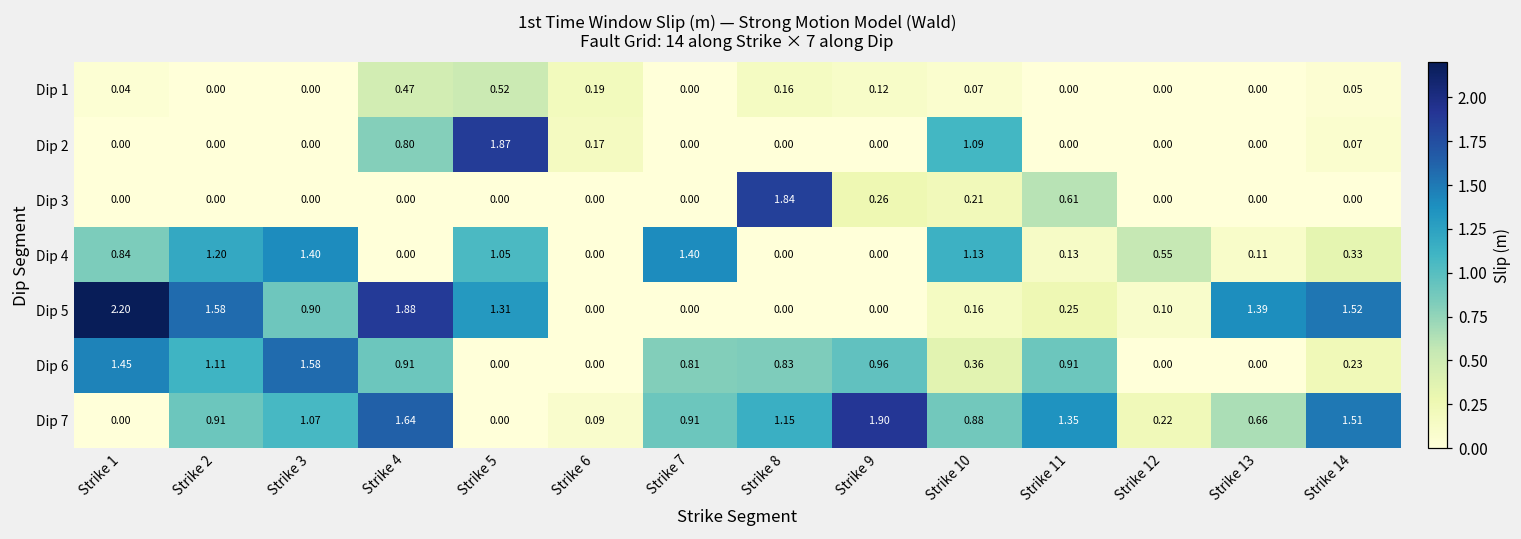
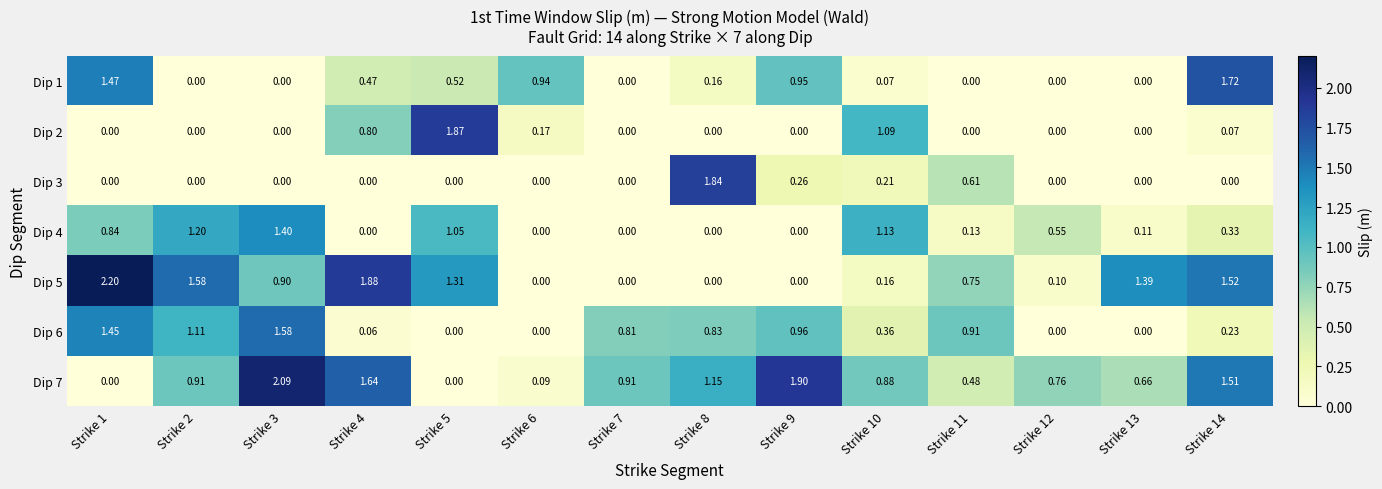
  {
    "Dip 1": {
-     "Strike 1": 0.04,
+     "Strike 1": 1.47,
      "Strike 2": 0.00,
      "Strike 3": 0.00,
      "Strike 4": 0.47,
      "Strike 5": 0.52,
-     "Strike 6": 0.19,
+     "Strike 6": 0.94,
      "Strike 7": 0.00,
      "Strike 8": 0.16,
-     "Strike 9": 0.12,
+     "Strike 9": 0.95,
      "Strike 10": 0.07,
      "Strike 11": 0.00,
      "Strike 12": 0.00,
      "Strike 13": 0.00,
-     "Strike 14": 0.05
+     "Strike 14": 1.72
    },
    "Dip 2": {
      "Strike 1": 0.00,
      "Strike 2": 0.00,
      "Strike 3": 0.00,
      "Strike 4": 0.80,
      "Strike 5": 1.87,
      "Strike 6": 0.17,
      "Strike 7": 0.00,
      "Strike 8": 0.00,
      "Strike 9": 0.00,
      "Strike 10": 1.09,
      "Strike 11": 0.00,
      "Strike 12": 0.00,
      "Strike 13": 0.00,
      "Strike 14": 0.07
    },
    "Dip 3": {
      "Strike 1": 0.00,
      "Strike 2": 0.00,
      "Strike 3": 0.00,
      "Strike 4": 0.00,
      "Strike 5": 0.00,
      "Strike 6": 0.00,
      "Strike 7": 0.00,
      "Strike 8": 1.84,
      "Strike 9": 0.26,
      "Strike 10": 0.21,
      "Strike 11": 0.61,
      "Strike 12": 0.00,
      "Strike 13": 0.00,
      "Strike 14": 0.00
    },
    "Dip 4": {
      "Strike 1": 0.84,
      "Strike 2": 1.20,
      "Strike 3": 1.40,
      "Strike 4": 0.00,
      "Strike 5": 1.05,
      "Strike 6": 0.00,
-     "Strike 7": 1.40,
+     "Strike 7": 0.00,
      "Strike 8": 0.00,
      "Strike 9": 0.00,
      "Strike 10": 1.13,
      "Strike 11": 0.13,
      "Strike 12": 0.55,
      "Strike 13": 0.11,
      "Strike 14": 0.33
    },
    "Dip 5": {
      "Strike 1": 2.20,
      "Strike 2": 1.58,
      "Strike 3": 0.90,
      "Strike 4": 1.88,
      "Strike 5": 1.31,
      "Strike 6": 0.00,
      "Strike 7": 0.00,
      "Strike 8": 0.00,
      "Strike 9": 0.00,
      "Strike 10": 0.16,
-     "Strike 11": 0.25,
+     "Strike 11": 0.75,
      "Strike 12": 0.10,
      "Strike 13": 1.39,
      "Strike 14": 1.52
    },
    "Dip 6": {
      "Strike 1": 1.45,
      "Strike 2": 1.11,
      "Strike 3": 1.58,
-     "Strike 4": 0.91,
+     "Strike 4": 0.06,
      "Strike 5": 0.00,
      "Strike 6": 0.00,
      "Strike 7": 0.81,
      "Strike 8": 0.83,
      "Strike 9": 0.96,
      "Strike 10": 0.36,
      "Strike 11": 0.91,
      "Strike 12": 0.00,
      "Strike 13": 0.00,
      "Strike 14": 0.23
    },
    "Dip 7": {
      "Strike 1": 0.00,
      "Strike 2": 0.91,
-     "Strike 3": 1.07,
+     "Strike 3": 2.09,
      "Strike 4": 1.64,
      "Strike 5": 0.00,
      "Strike 6": 0.09,
      "Strike 7": 0.91,
      "Strike 8": 1.15,
      "Strike 9": 1.90,
      "Strike 10": 0.88,
-     "Strike 11": 1.35,
-     "Strike 12": 0.22,
+     "Strike 11": 0.48,
+     "Strike 12": 0.76,
      "Strike 13": 0.66,
      "Strike 14": 1.51
    }
  }
